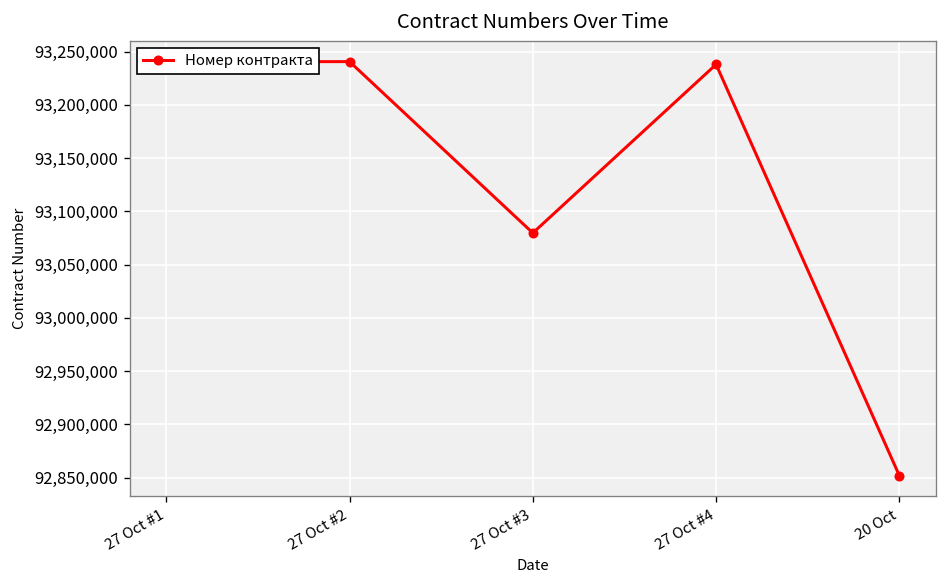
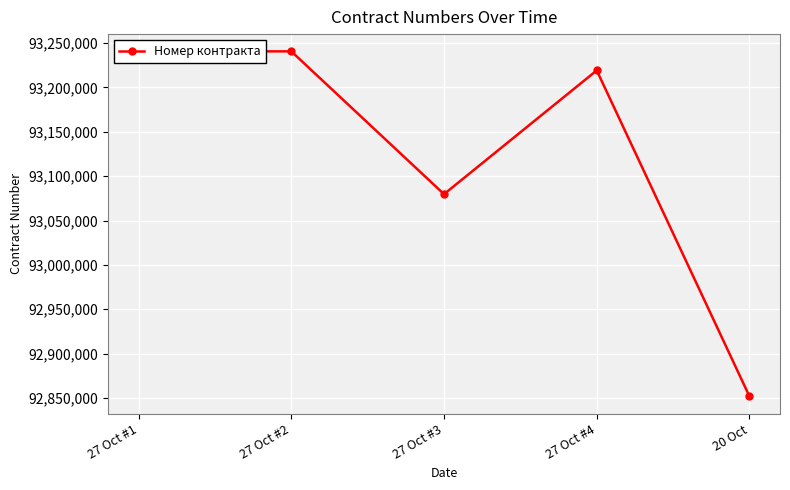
  {
    "27 Oct #2": "93,240,000",
    "27 Oct #3": "93,080,000",
-   "27 Oct #4": "93,240,000",
+   "27 Oct #4": "93,220,000",
    "20 Oct": "92,850,000"
  }
